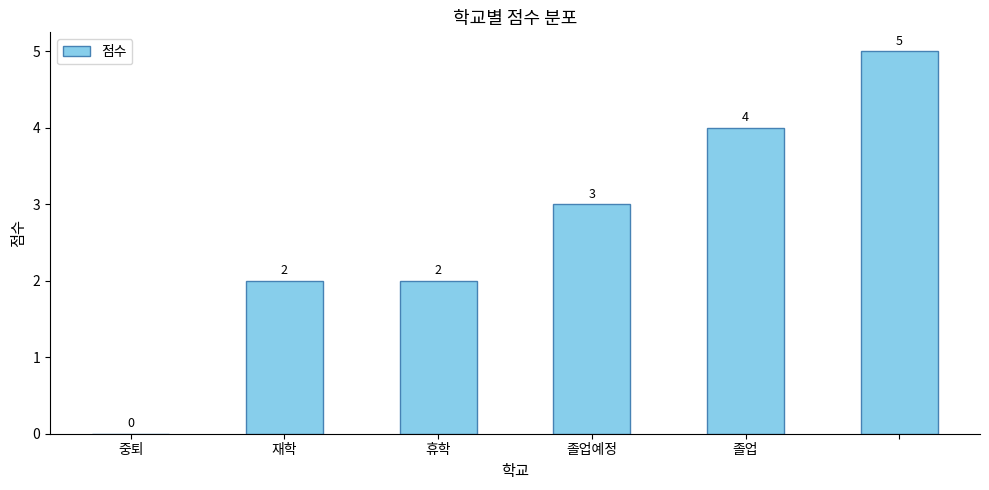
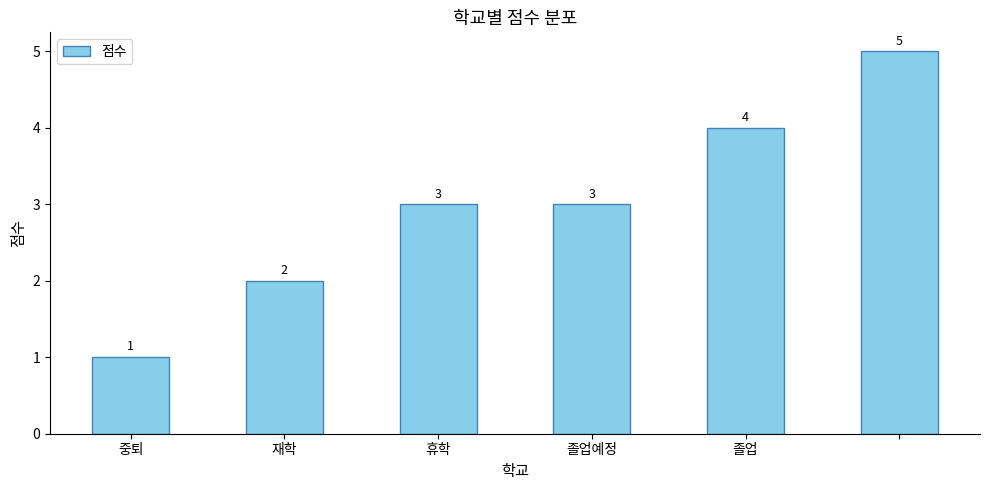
  {
-   "중퇴": 0,
+   "중퇴": 1,
    "재학": 2,
-   "휴학": 2,
+   "휴학": 3,
    "졸업예정": 3,
    "졸업": 4
  }
